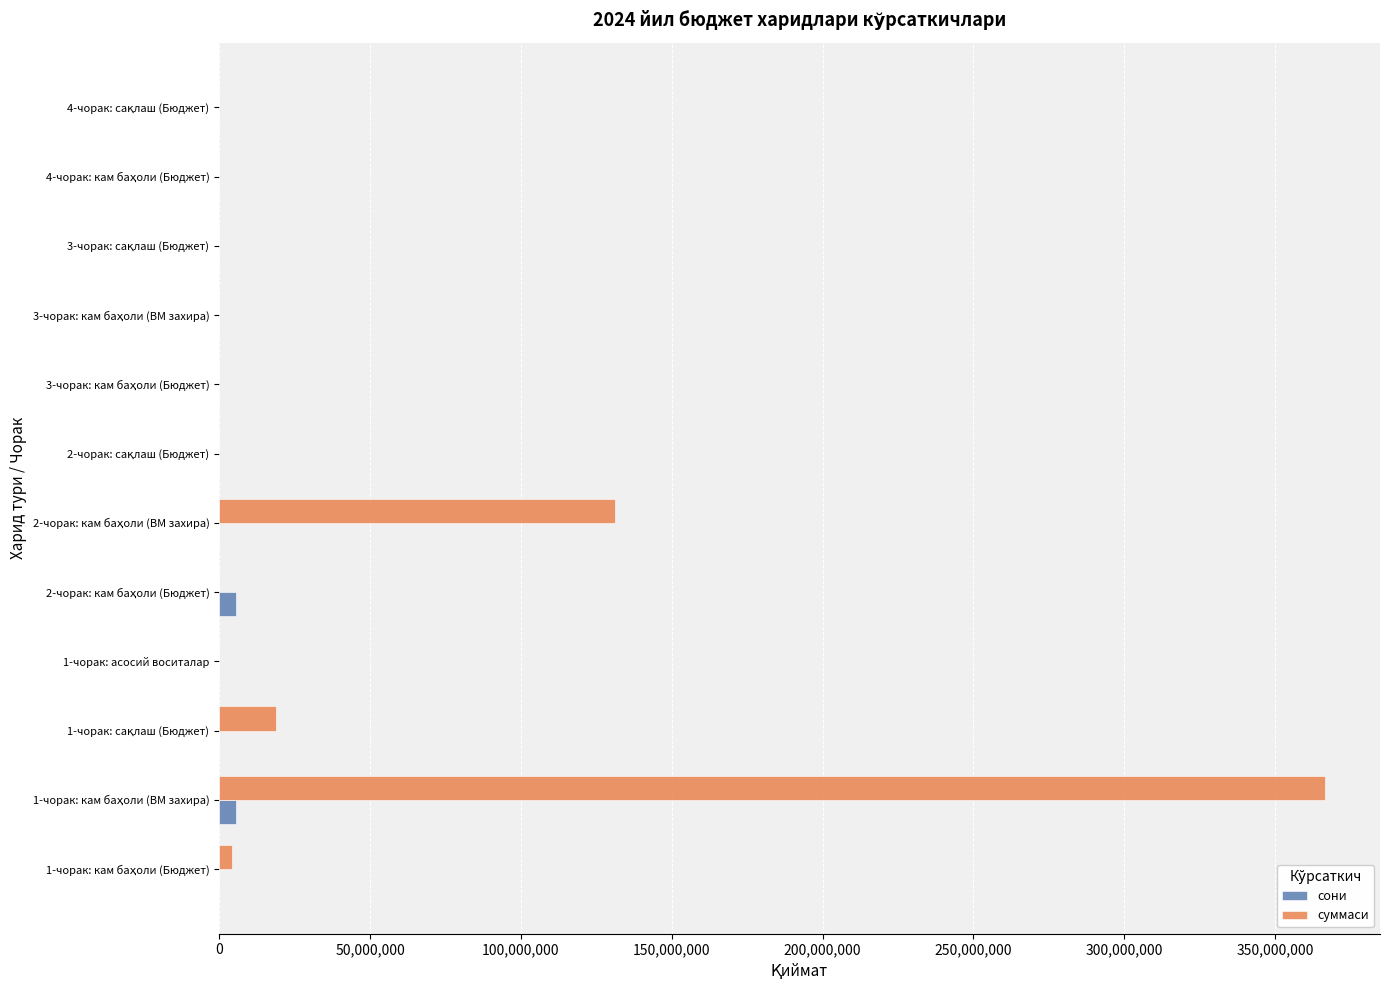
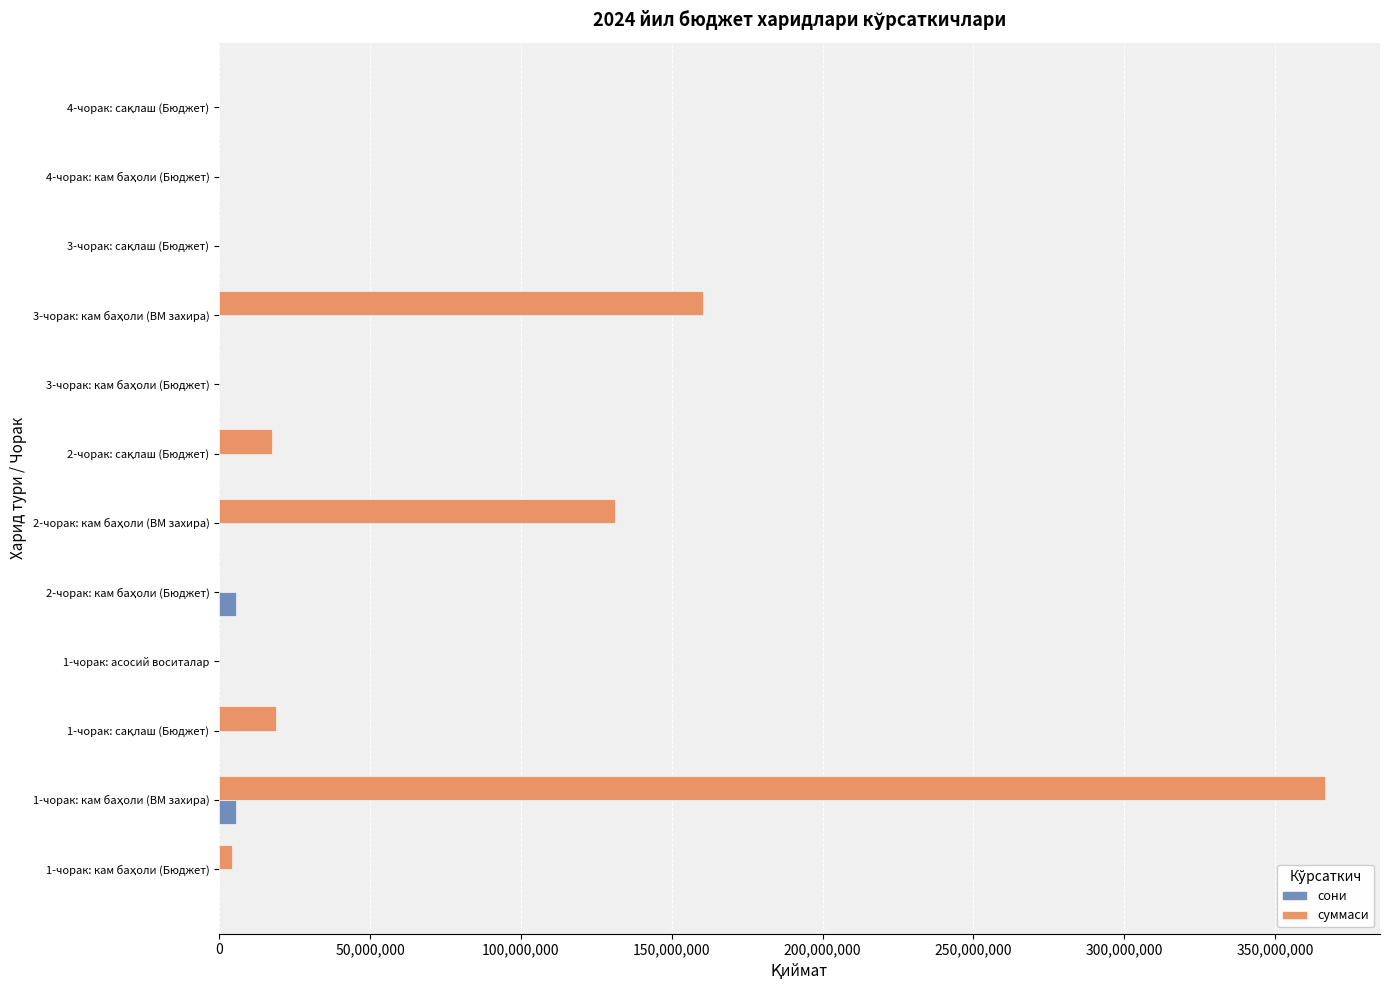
  {
    "сони": {
      "4-чорак: сақлаш (Бюджет)": "0",
      "4-чорак: кам баҳоли (Бюджет)": "0",
      "3-чорак: сақлаш (Бюджет)": "0",
      "3-чорак: кам баҳоли (ВМ захира)": "0",
      "3-чорак: кам баҳоли (Бюджет)": "0",
      "2-чорак: сақлаш (Бюджет)": "0",
      "2-чорак: кам баҳоли (ВМ захира)": "0",
      "2-чорак: кам баҳоли (Бюджет)": "6,000,000",
      "1-чорак: асосий воситалар": "0",
      "1-чорак: кам баҳоли (ВМ захира)": "6,000,000"
    },
    "суммаси": {
      "4-чорак: сақлаш (Бюджет)": "0",
      "4-чорак: кам баҳоли (Бюджет)": "0",
      "3-чорак: сақлаш (Бюджет)": "0",
-     "3-чорак: кам баҳоли (ВМ захира)": "0",
+     "3-чорак: кам баҳоли (ВМ захира)": "160,000,000",
      "3-чорак: кам баҳоли (Бюджет)": "0",
-     "2-чорак: сақлаш (Бюджет)": "0",
+     "2-чорак: сақлаш (Бюджет)": "17,000,000",
      "2-чорак: кам баҳоли (ВМ захира)": "131,000,000",
      "2-чорак: кам баҳоли (Бюджет)": "0",
      "1-чорак: асосий воситалар": "0",
      "1-чорак: сақлаш (Бюджет)": "19,000,000",
      "1-чорак: кам баҳоли (ВМ захира)": "366,000,000",
      "1-чорак: кам баҳоли (Бюджет)": "4,000,000"
    }
  }
